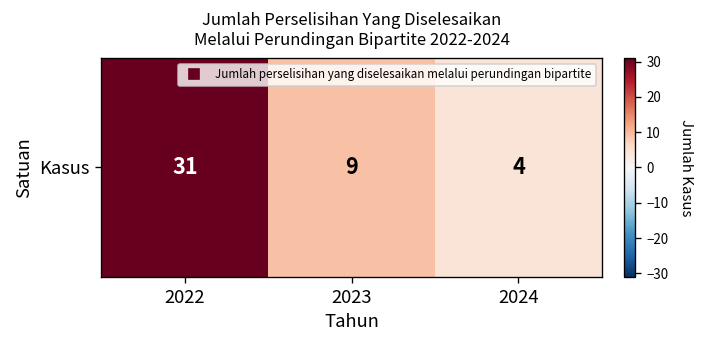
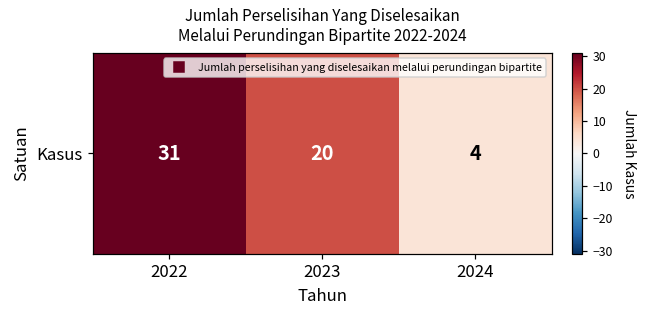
  {
    "Kasus": {
      "2022": 31,
-     "2023": 9,
+     "2023": 20,
      "2024": 4
    }
  }
